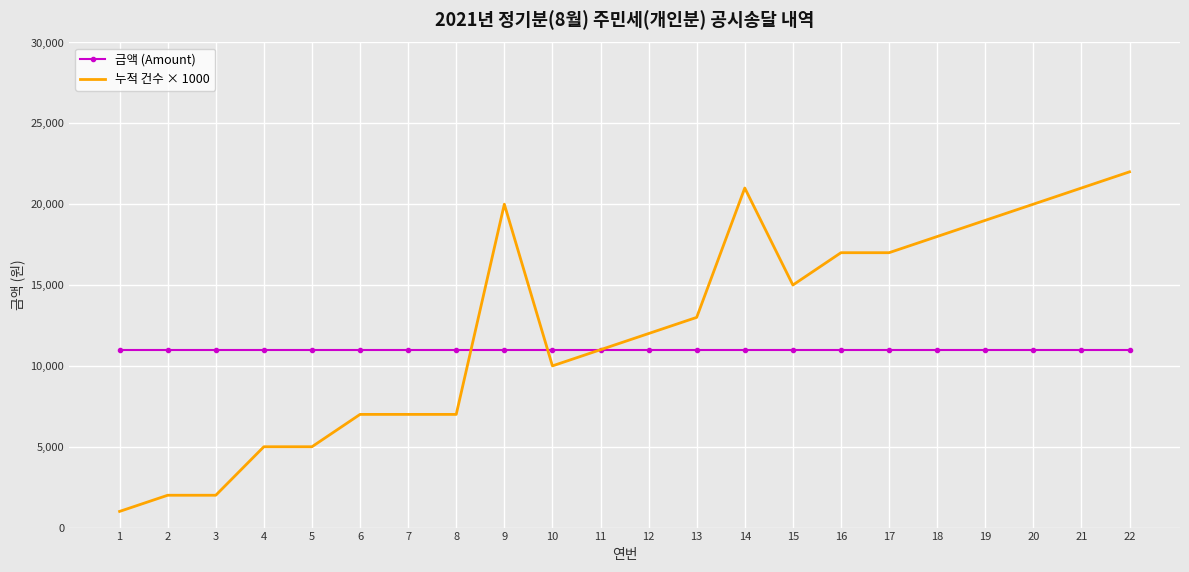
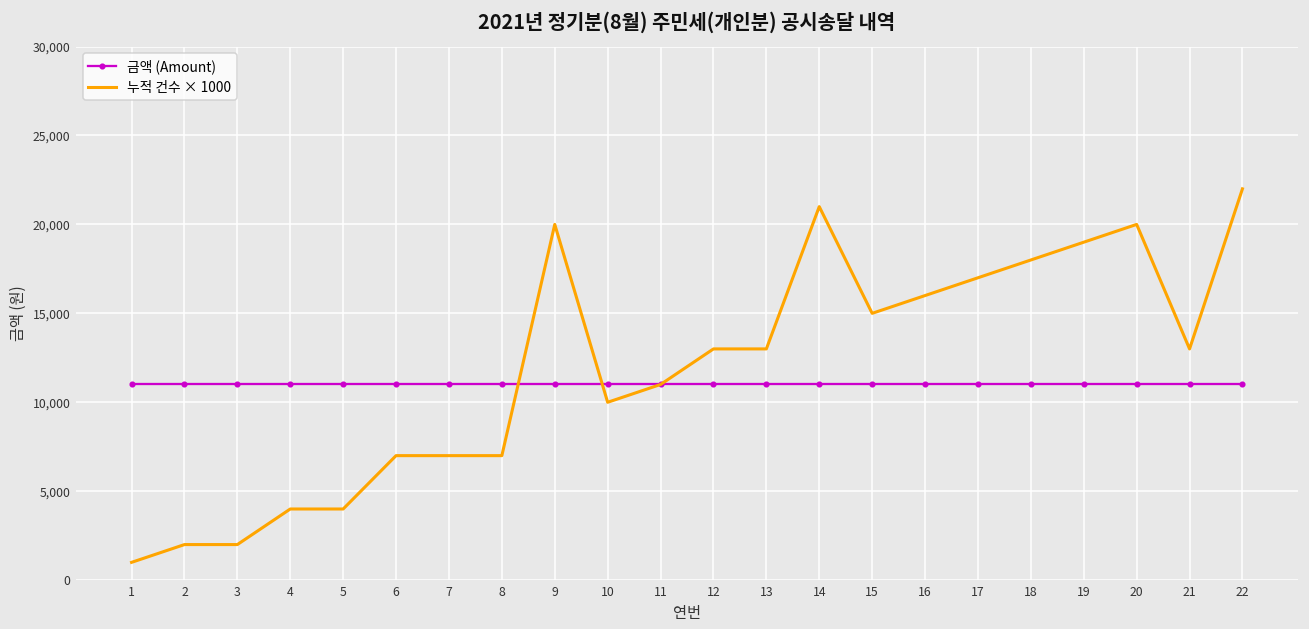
  {
    "금액 (Amount)": {
      "1": "11,000",
      "2": "11,000",
      "3": "11,000",
      "4": "11,000",
      "5": "11,000",
      "6": "11,000",
      "7": "11,000",
      "8": "11,000",
      "9": "11,000",
      "10": "11,000",
      "12": "11,000",
      "13": "11,000",
      "14": "11,000",
      "15": "11,000",
      "16": "11,000",
      "17": "11,000",
      "18": "11,000",
      "19": "11,000",
      "20": "11,000",
      "21": "11,000",
      "22": "11,000"
    },
    "누적 건수 × 1000": {
      "1": "1,000",
      "2": "2,000",
      "3": "2,000",
-     "4": "5,000",
-     "5": "5,000",
+     "4": "4,000",
+     "5": "4,000",
      "6": "7,000",
      "7": "7,000",
      "8": "7,000",
      "9": "20,000",
      "10": "10,000",
-     "12": "12,000",
+     "12": "13,000",
      "13": "13,000",
      "14": "21,000",
      "15": "15,000",
-     "16": "17,000",
+     "16": "16,000",
      "17": "17,000",
      "18": "18,000",
      "19": "19,000",
      "20": "20,000",
-     "21": "21,000",
+     "21": "13,000",
      "22": "22,000"
    }
  }
